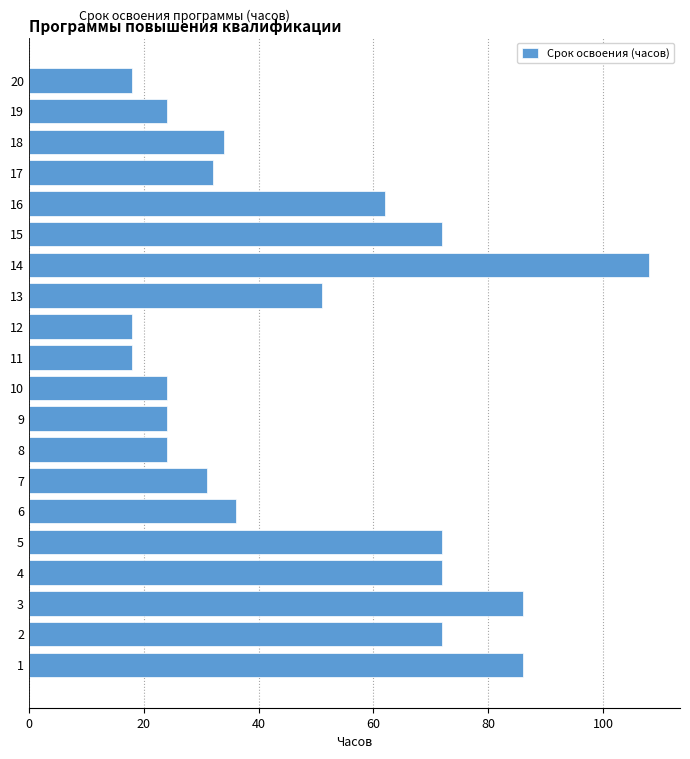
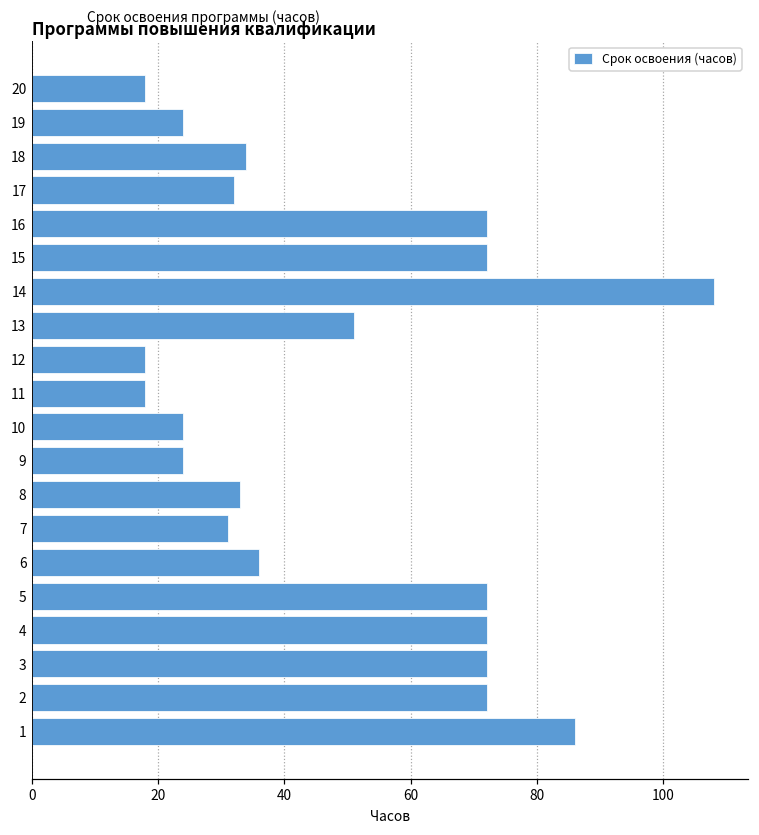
  {
    "20": 18,
    "19": 24,
    "18": 34,
    "17": 32,
-   "16": 62,
+   "16": 72,
    "15": 72,
    "14": 108,
    "13": 51,
    "12": 18,
    "11": 18,
    "10": 24,
    "9": 24,
-   "8": 24,
+   "8": 33,
    "7": 31,
    "6": 36,
    "5": 72,
    "4": 72,
-   "3": 86,
+   "3": 72,
    "2": 72,
    "1": 86
  }
